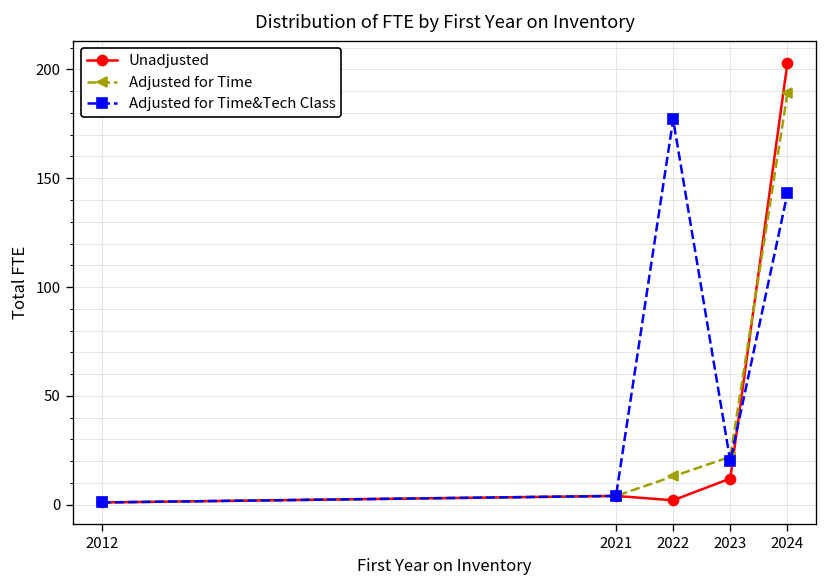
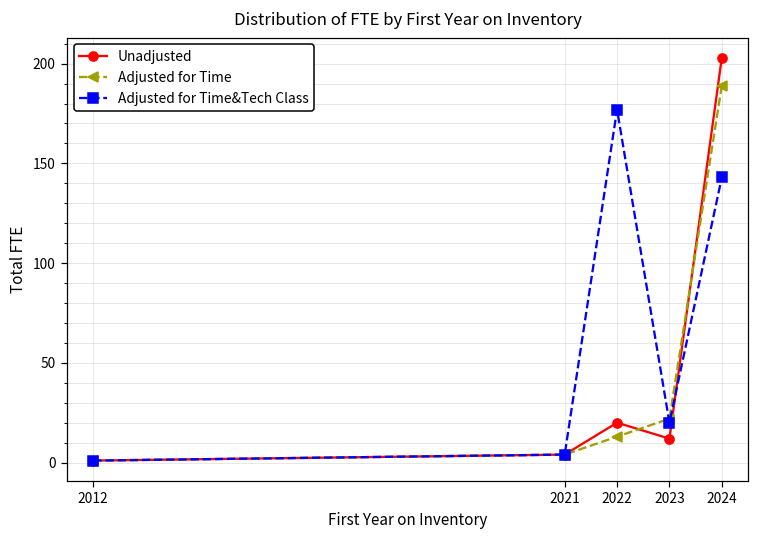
  {
    "Unadjusted": {
-     "2022": 2,
+     "2022": 20,
      "2023": 12,
      "2024": 203
    },
    "Adjusted for Time": {
      "2022": 13,
      "2023": 22,
      "2024": 189
    },
    "Adjusted for Time&Tech Class": {
      "2022": 177,
      "2023": 20,
      "2024": 143
    }
  }
